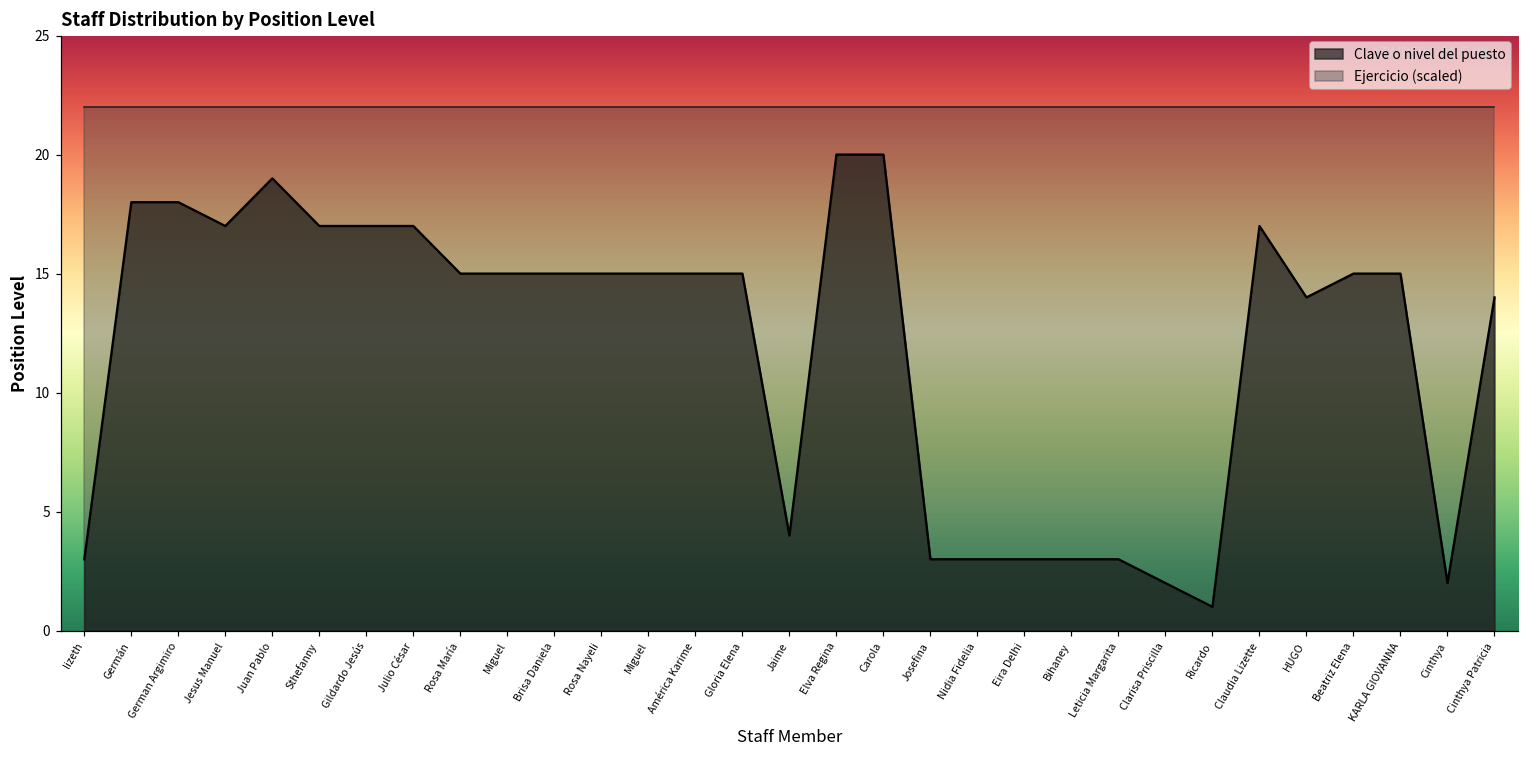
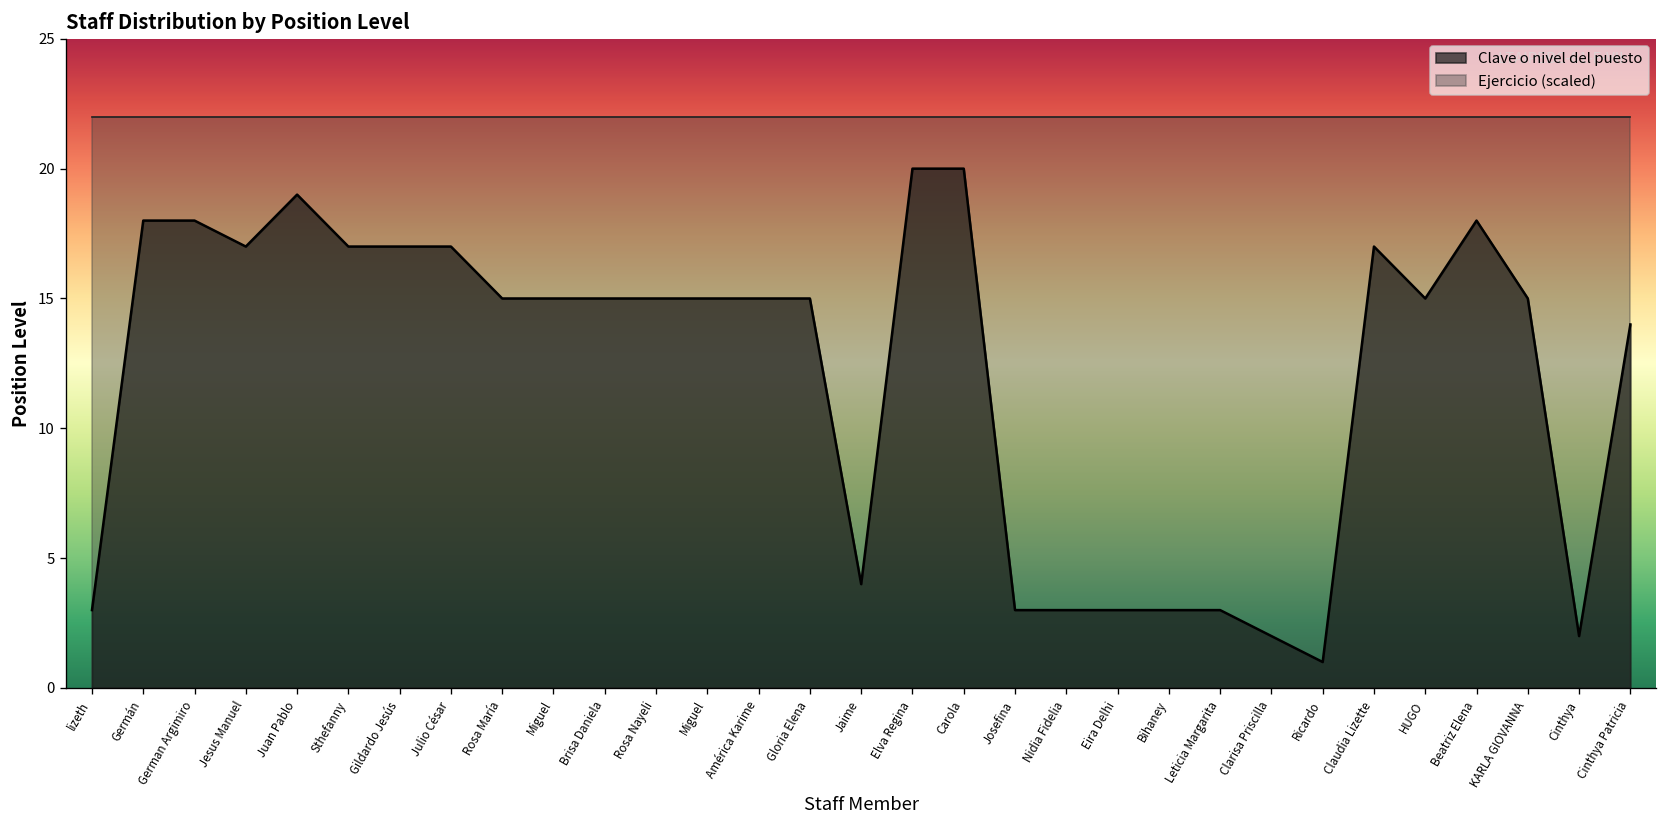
  {
    "Clave o nivel del puesto": {
      "lizeth": 3,
      "Germán": 18,
      "German Argimiro": 18,
      "Jesus Manuel": 17,
      "Juan Pablo": 19,
      "Sthefanny": 17,
      "Gildardo Jesús": 17,
      "Julio César": 17,
      "Rosa María": 15,
      "Brisa Daniela": 15,
      "Rosa Nayeli": 15,
      "América Karime": 15,
      "Gloria Elena": 15,
      "Jaime": 4,
      "Elva Regina": 20,
      "Carola": 20,
      "Josefina": 3,
      "Nidia Fidelia": 3,
      "Eira Delhi": 3,
      "Bihaney": 3,
      "Leticia Margarita": 3,
      "Clarisa Priscilla": 2,
      "Ricardo": 1,
      "Claudia Lizette": 17,
-     "HUGO": 14,
-     "Beatriz Elena": 15,
+     "HUGO": 15,
+     "Beatriz Elena": 18,
      "KARLA GIOVANNA": 15,
      "Cinthya": 2,
      "Cinthya Patricia": 14
    },
    "Ejercicio (scaled)": {
      "lizeth": 22,
      "Germán": 22,
      "German Argimiro": 22,
      "Jesus Manuel": 22,
      "Juan Pablo": 22,
      "Sthefanny": 22,
      "Gildardo Jesús": 22,
      "Julio César": 22,
      "Rosa María": 22,
      "Brisa Daniela": 22,
      "Rosa Nayeli": 22,
      "América Karime": 22,
      "Gloria Elena": 22,
      "Jaime": 22,
      "Elva Regina": 22,
      "Carola": 22,
      "Josefina": 22,
      "Nidia Fidelia": 22,
      "Eira Delhi": 22,
      "Bihaney": 22,
      "Leticia Margarita": 22,
      "Clarisa Priscilla": 22,
      "Ricardo": 22,
      "Claudia Lizette": 22,
      "HUGO": 22,
      "Beatriz Elena": 22,
      "KARLA GIOVANNA": 22,
      "Cinthya": 22,
      "Cinthya Patricia": 22
    }
  }
